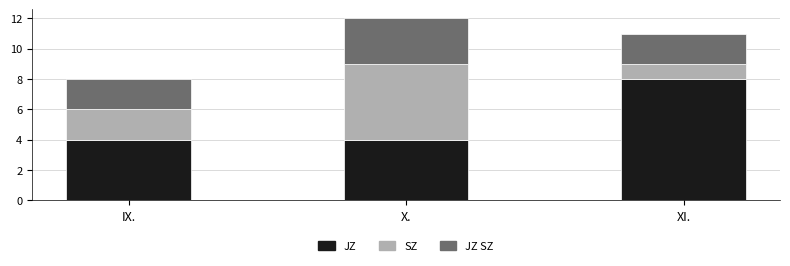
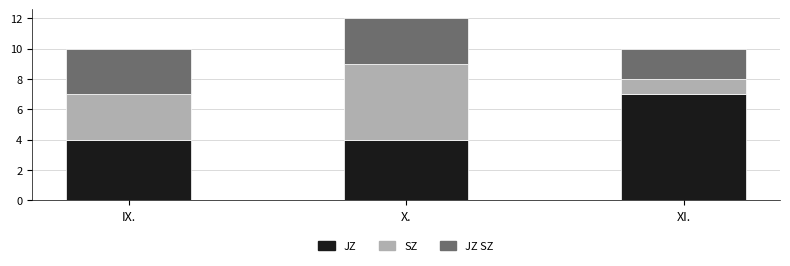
  {
    "JZ": {
      "IX.": 4,
      "X.": 4,
-     "XI.": 8
+     "XI.": 7
    },
    "SZ": {
-     "IX.": 2,
+     "IX.": 3,
      "X.": 5,
      "XI.": 1
    },
    "JZ SZ": {
-     "IX.": 2,
+     "IX.": 3,
      "X.": 3,
      "XI.": 2
    }
  }
